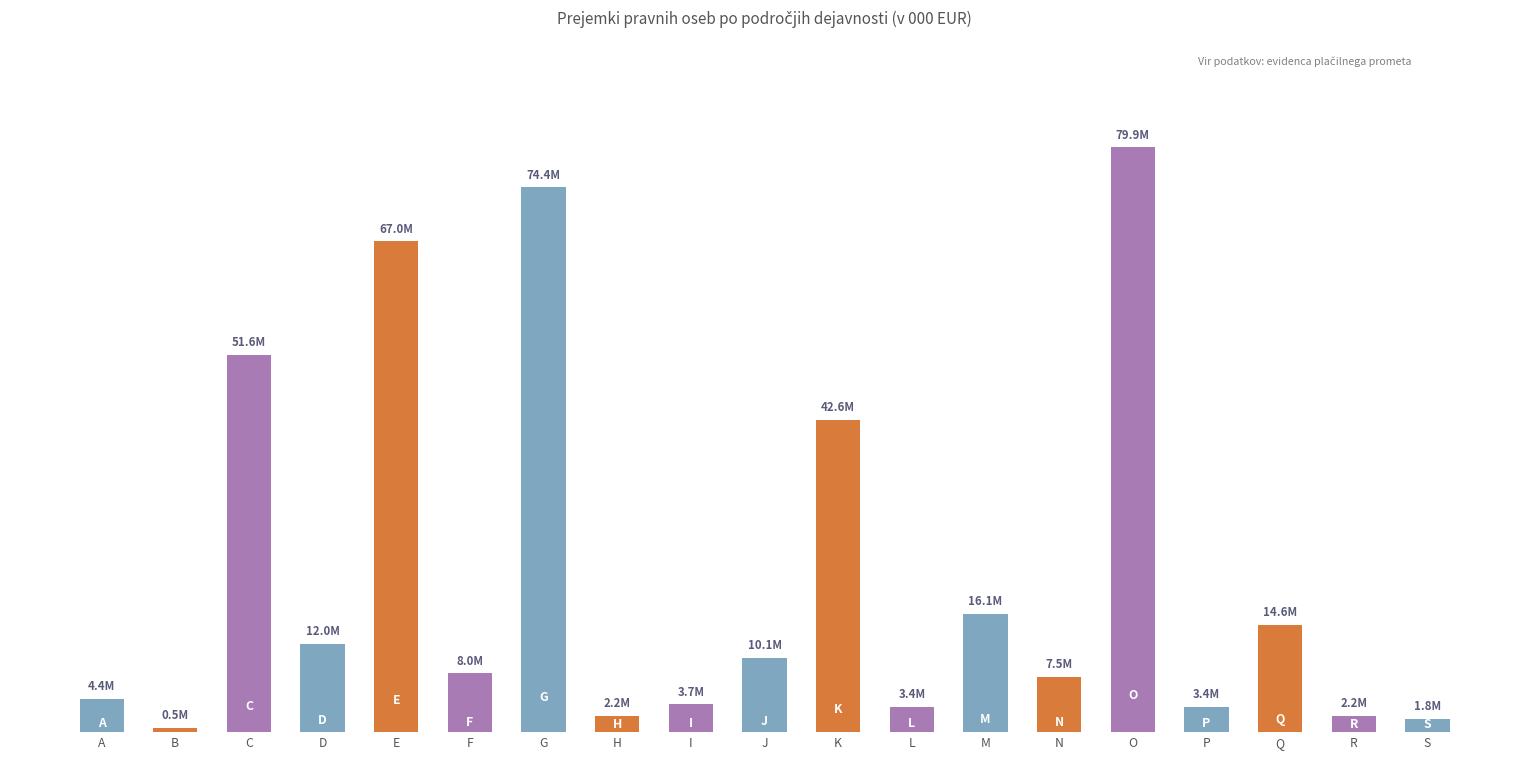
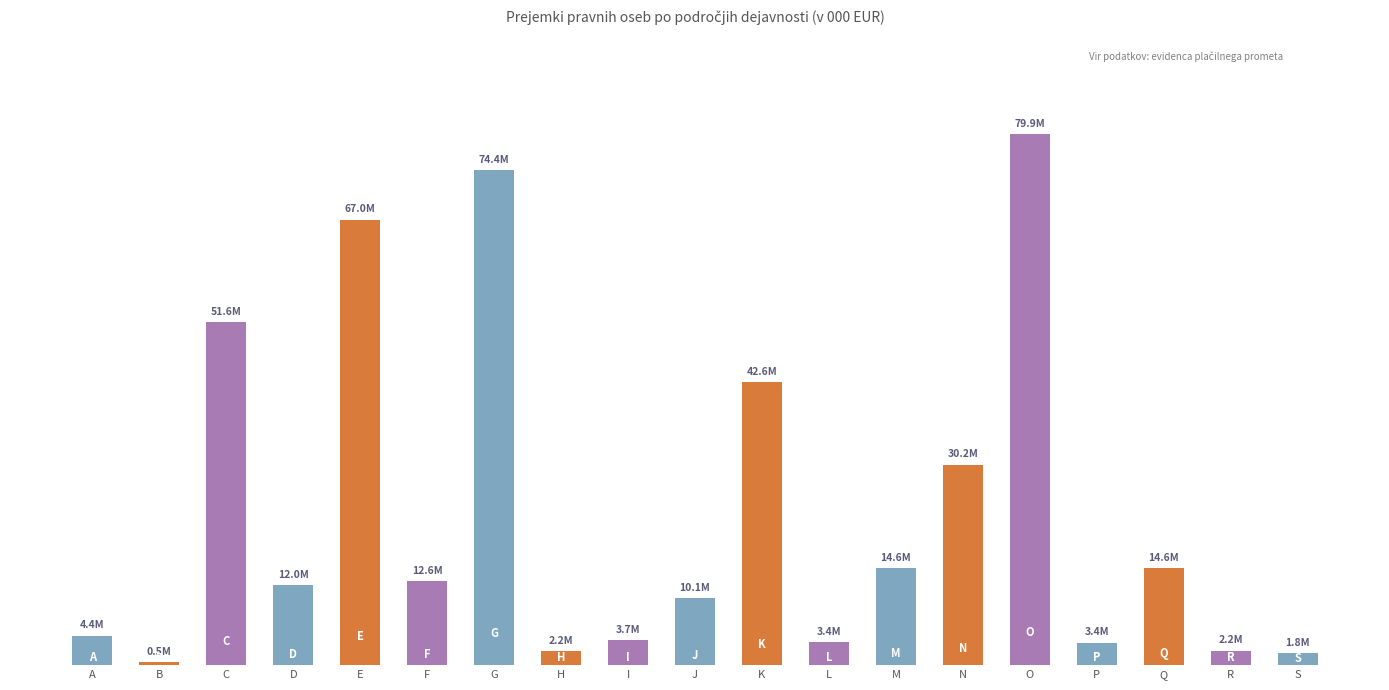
  {
    "A": "4.4M",
    "B": "0.5M",
    "C": "51.6M",
    "D": "12.0M",
    "E": "67.0M",
-   "F": "8.0M",
+   "F": "12.6M",
    "G": "74.4M",
    "H": "2.2M",
    "I": "3.7M",
    "J": "10.1M",
    "K": "42.6M",
    "L": "3.4M",
-   "M": "16.1M",
-   "N": "7.5M",
+   "M": "14.6M",
+   "N": "30.2M",
    "O": "79.9M",
    "P": "3.4M",
    "Q": "14.6M",
    "R": "2.2M",
    "S": "1.8M"
  }
